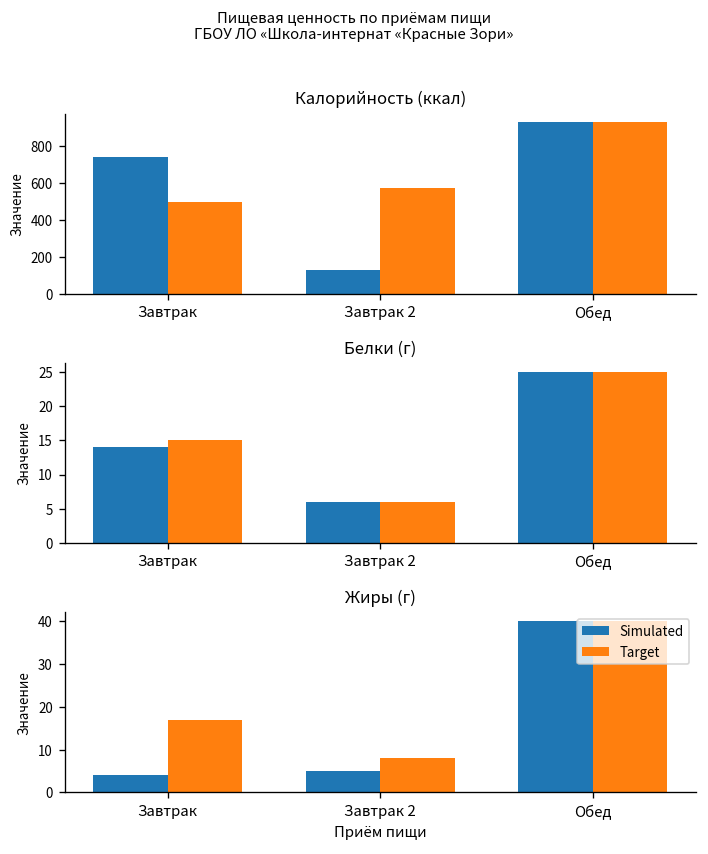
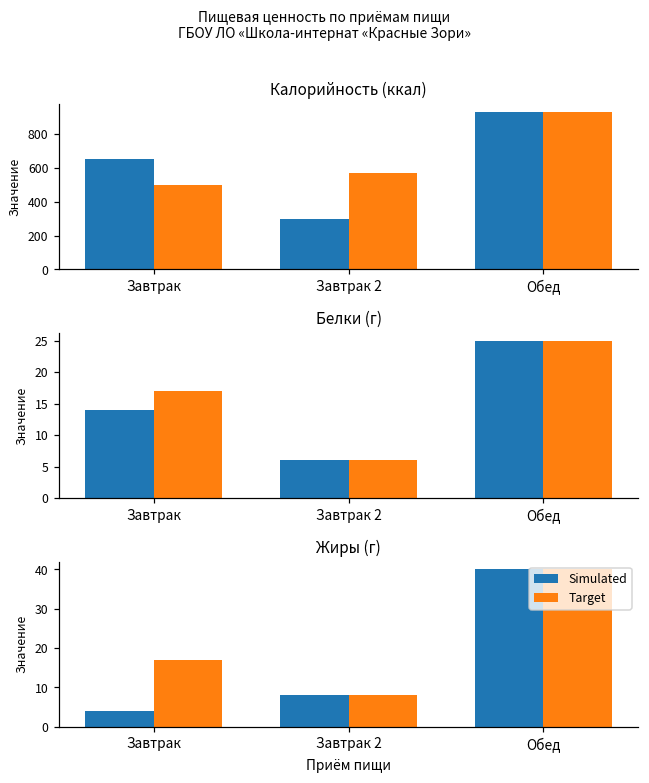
  {
    "Калорийность (ккал)": {
      "Simulated": {
-       "Завтрак": 740,
-       "Завтрак 2": 130,
+       "Завтрак": 650,
+       "Завтрак 2": 300,
        "Обед": 930
      },
      "Target": {
        "Завтрак": 500,
        "Завтрак 2": 570,
        "Обед": 930
      }
    },
    "Белки (г)": {
      "Simulated": {
        "Завтрак": 14,
        "Завтрак 2": 6,
        "Обед": 25
      },
      "Target": {
-       "Завтрак": 15,
+       "Завтрак": 17,
        "Завтрак 2": 6,
        "Обед": 25
      }
    },
    "Жиры (г)": {
      "Simulated": {
        "Завтрак": 4,
-       "Завтрак 2": 5,
+       "Завтрак 2": 8,
        "Обед": 40
      },
      "Target": {
        "Завтрак": 17,
        "Завтрак 2": 8
      }
    }
  }
